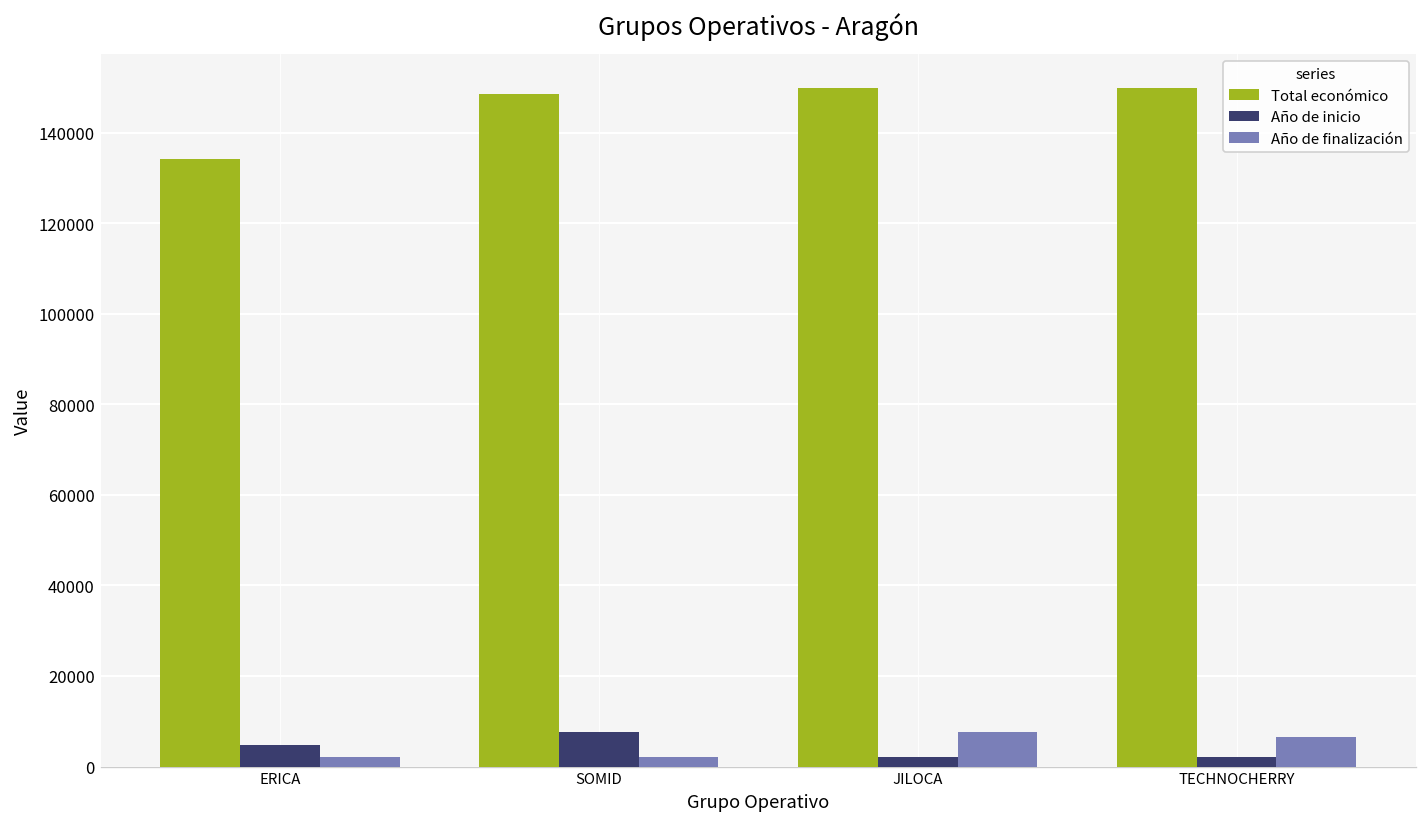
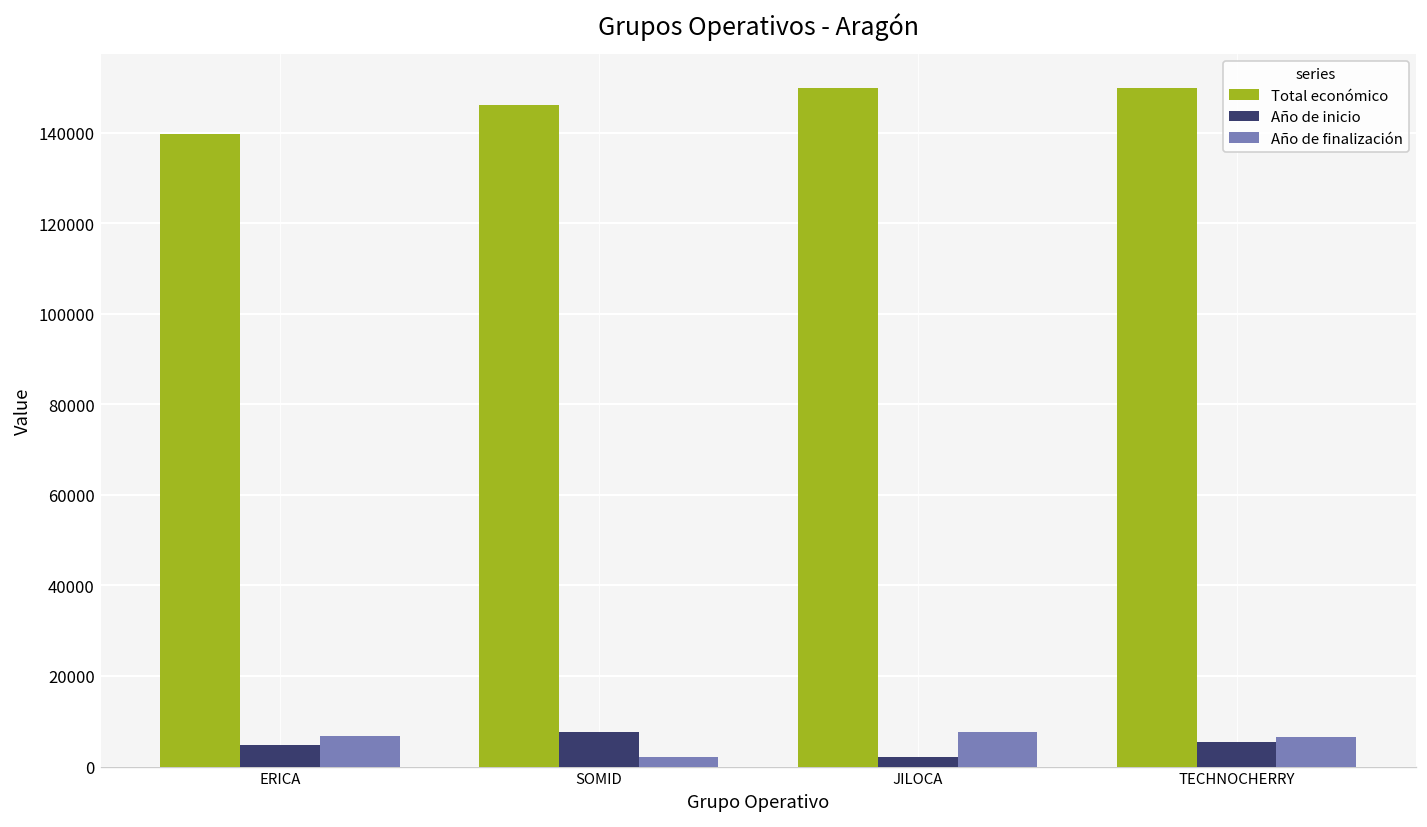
  {
    "Total económico": {
-     "ERICA": 134000,
-     "SOMID": 149000,
+     "ERICA": 140000,
+     "SOMID": 146000,
      "JILOCA": 150000,
      "TECHNOCHERRY": 150000
    },
    "Año de inicio": {
      "ERICA": 5000,
      "SOMID": 8000,
      "JILOCA": 2000,
-     "TECHNOCHERRY": 2000
+     "TECHNOCHERRY": 5000
    },
    "Año de finalización": {
-     "ERICA": 2000,
+     "ERICA": 7000,
      "SOMID": 2000,
      "JILOCA": 8000,
      "TECHNOCHERRY": 7000
    }
  }
